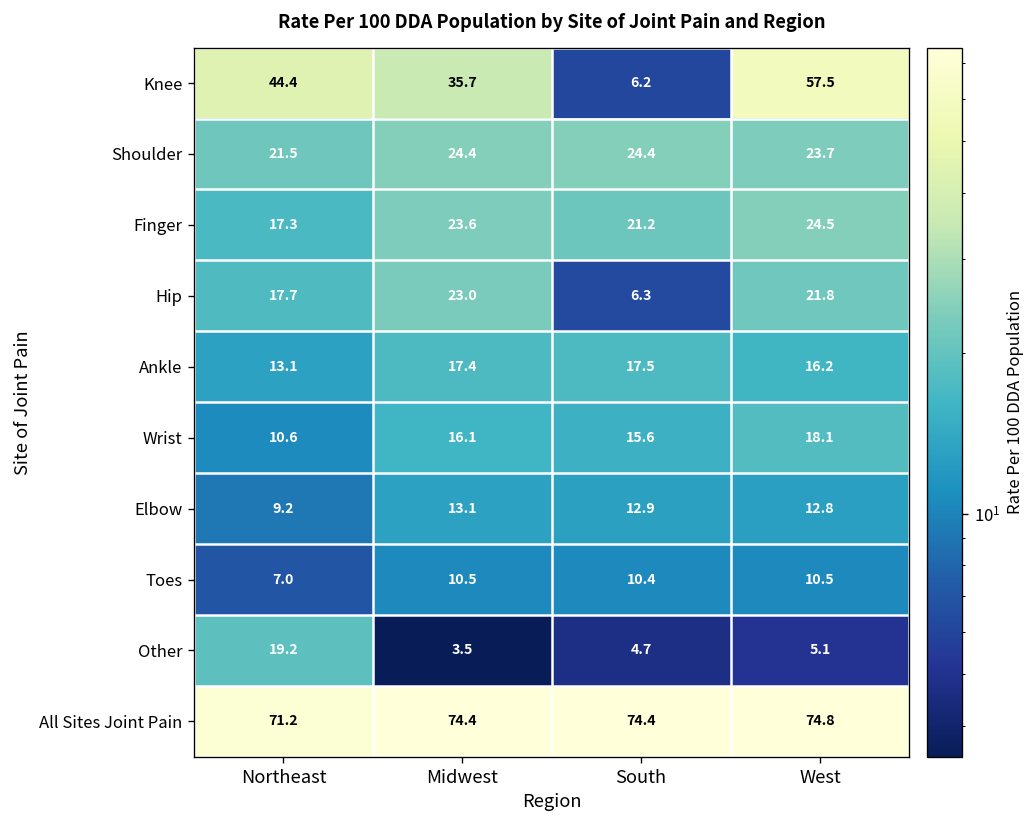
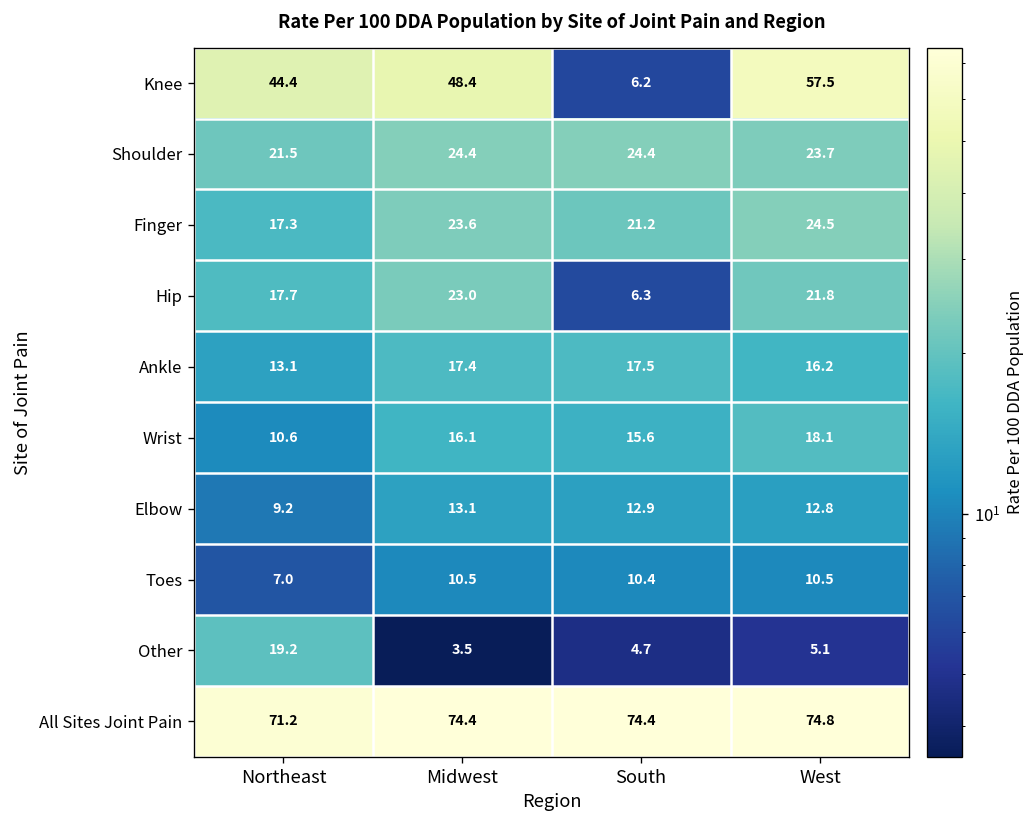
  {
    "Knee": {
      "Northeast": 44.4,
-     "Midwest": 35.7,
+     "Midwest": 48.4,
      "South": 6.2,
      "West": 57.5
    },
    "Shoulder": {
      "Northeast": 21.5,
      "Midwest": 24.4,
      "South": 24.4,
      "West": 23.7
    },
    "Finger": {
      "Northeast": 17.3,
      "Midwest": 23.6,
      "South": 21.2,
      "West": 24.5
    },
    "Hip": {
      "Northeast": 17.7,
      "Midwest": 23.0,
      "South": 6.3,
      "West": 21.8
    },
    "Ankle": {
      "Northeast": 13.1,
      "Midwest": 17.4,
      "South": 17.5,
      "West": 16.2
    },
    "Wrist": {
      "Northeast": 10.6,
      "Midwest": 16.1,
      "South": 15.6,
      "West": 18.1
    },
    "Elbow": {
      "Northeast": 9.2,
      "Midwest": 13.1,
      "South": 12.9,
      "West": 12.8
    },
    "Toes": {
      "Northeast": 7.0,
      "Midwest": 10.5,
      "South": 10.4,
      "West": 10.5
    },
    "Other": {
      "Northeast": 19.2,
      "Midwest": 3.5,
      "South": 4.7,
      "West": 5.1
    },
    "All Sites Joint Pain": {
      "Northeast": 71.2,
      "Midwest": 74.4,
      "South": 74.4,
      "West": 74.8
    }
  }
